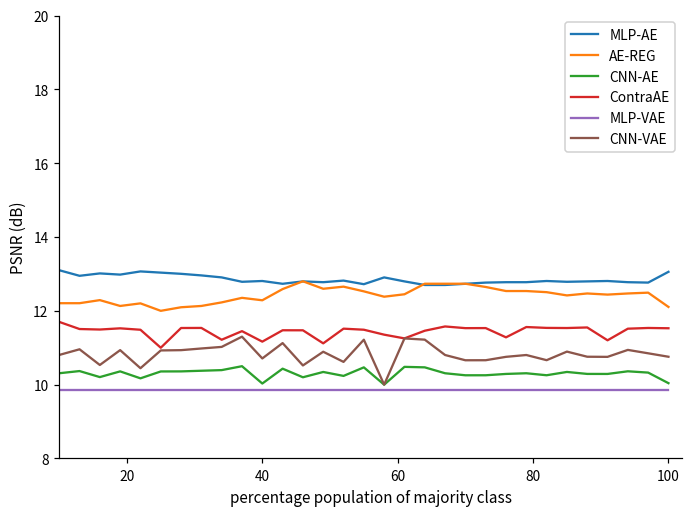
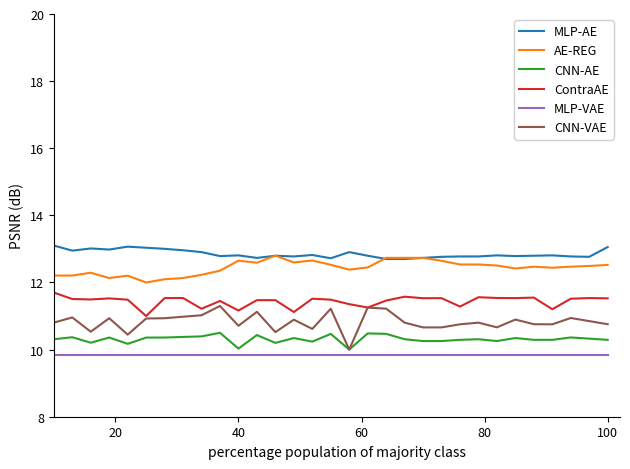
  {
    "MLP-AE": {
      "40": 12.8,
      "100": 13.1
    },
    "AE-REG": {
-     "40": 12.3,
-     "100": 12.1
+     "40": 12.7,
+     "100": 12.5
    },
    "CNN-AE": {
      "40": 10.0,
-     "100": 10.0
+     "100": 10.3
    },
    "ContraAE": {
      "40": 11.2,
      "100": 11.5
    },
    "MLP-VAE": {
      "40": 9.9,
      "100": 9.9
    },
    "CNN-VAE": {
      "40": 10.7,
      "100": 10.8
    }
  }
